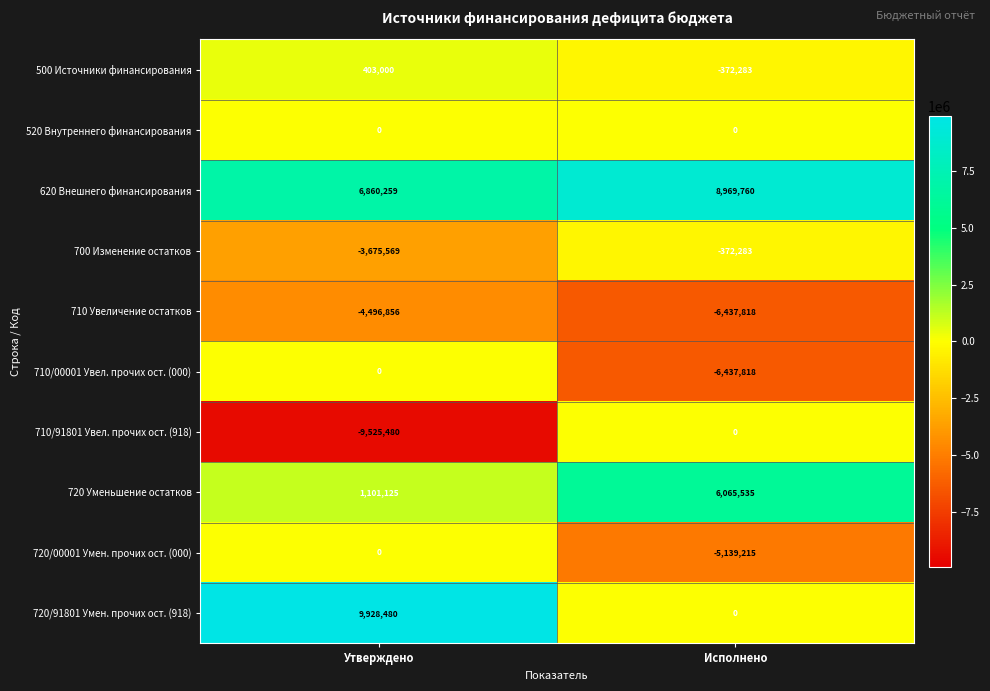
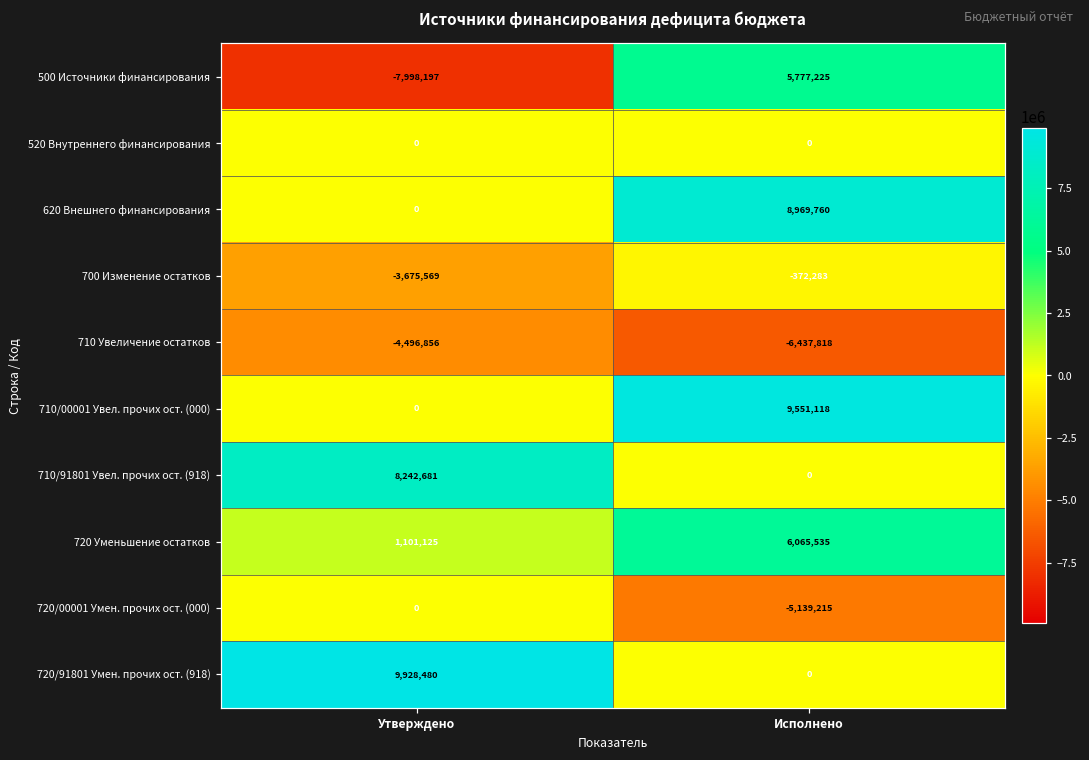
  {
    "500 Источники финансирования": {
-     "Утверждено": "403,000",
-     "Исполнено": "-372,283"
+     "Утверждено": "-7,998,197",
+     "Исполнено": "5,777,225"
    },
    "520 Внутреннего финансирования": {
      "Утверждено": "0",
      "Исполнено": "0"
    },
    "620 Внешнего финансирования": {
-     "Утверждено": "6,860,259",
+     "Утверждено": "0",
      "Исполнено": "8,969,760"
    },
    "700 Изменение остатков": {
      "Утверждено": "-3,675,569",
      "Исполнено": "-372,283"
    },
    "710 Увеличение остатков": {
      "Утверждено": "-4,496,856",
      "Исполнено": "-6,437,818"
    },
    "710/00001 Увел. прочих ост. (000)": {
      "Утверждено": "0",
-     "Исполнено": "-6,437,818"
+     "Исполнено": "9,551,118"
    },
    "710/91801 Увел. прочих ост. (918)": {
-     "Утверждено": "-9,525,480",
+     "Утверждено": "8,242,681",
      "Исполнено": "0"
    },
    "720 Уменьшение остатков": {
      "Утверждено": "1,101,125",
      "Исполнено": "6,065,535"
    },
    "720/00001 Умен. прочих ост. (000)": {
      "Утверждено": "0",
      "Исполнено": "-5,139,215"
    },
    "720/91801 Умен. прочих ост. (918)": {
      "Утверждено": "9,928,480",
      "Исполнено": "0"
    }
  }
